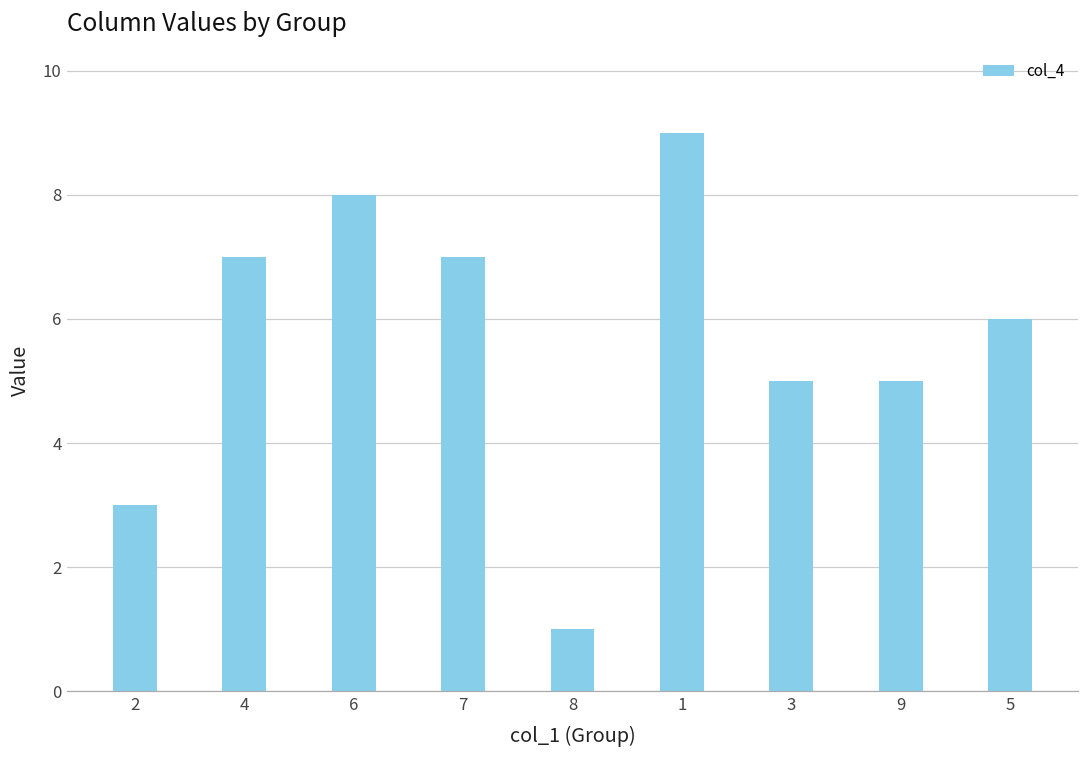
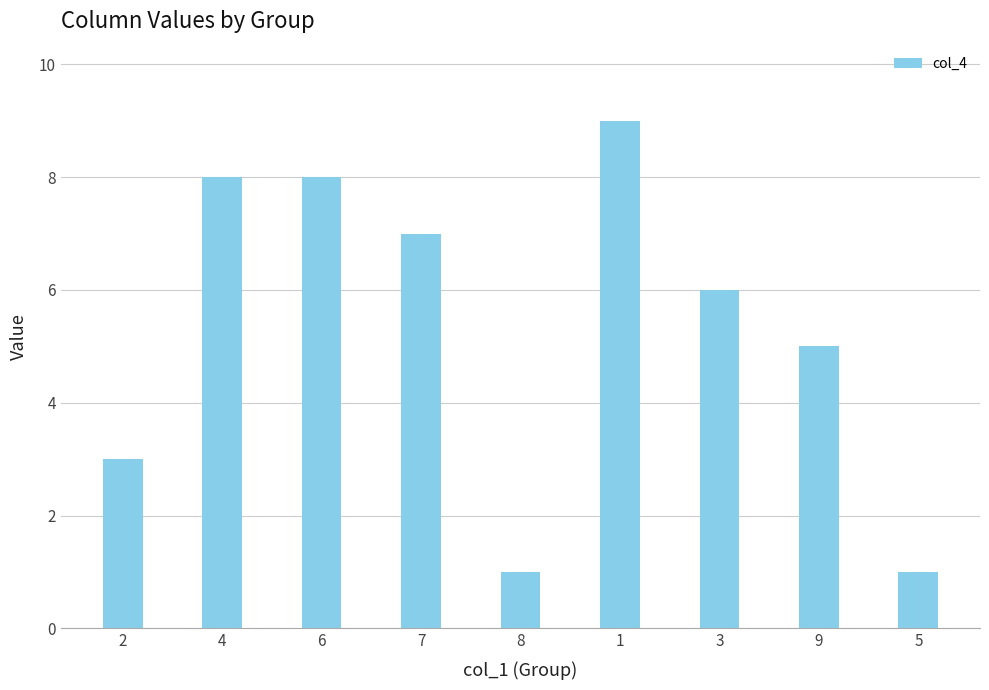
  {
    "2": 3,
-   "4": 7,
+   "4": 8,
    "6": 8,
    "7": 7,
    "8": 1,
    "1": 9,
-   "3": 5,
+   "3": 6,
    "9": 5,
-   "5": 6
+   "5": 1
  }
